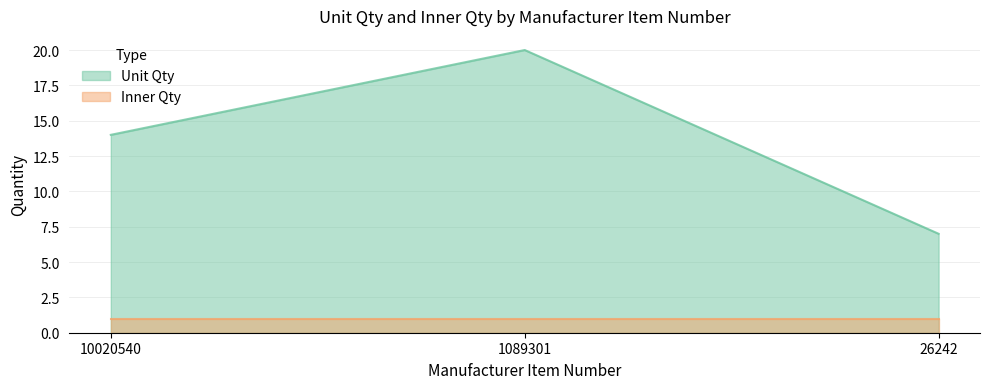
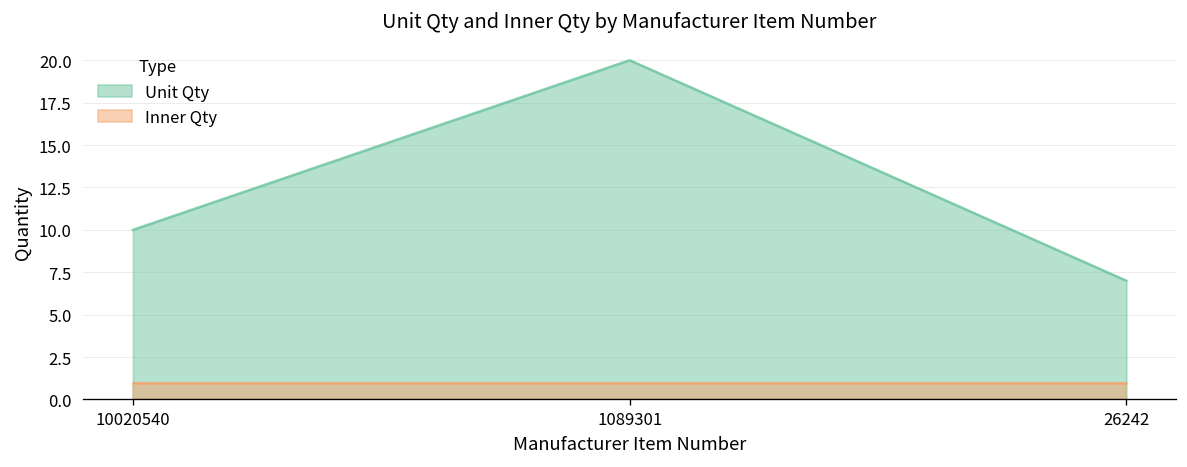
  {
    "Unit Qty": {
-     "10020540": 14,
+     "10020540": 10,
      "1089301": 20,
      "26242": 7
    },
    "Inner Qty": {
      "10020540": 1,
      "1089301": 1,
      "26242": 1
    }
  }
